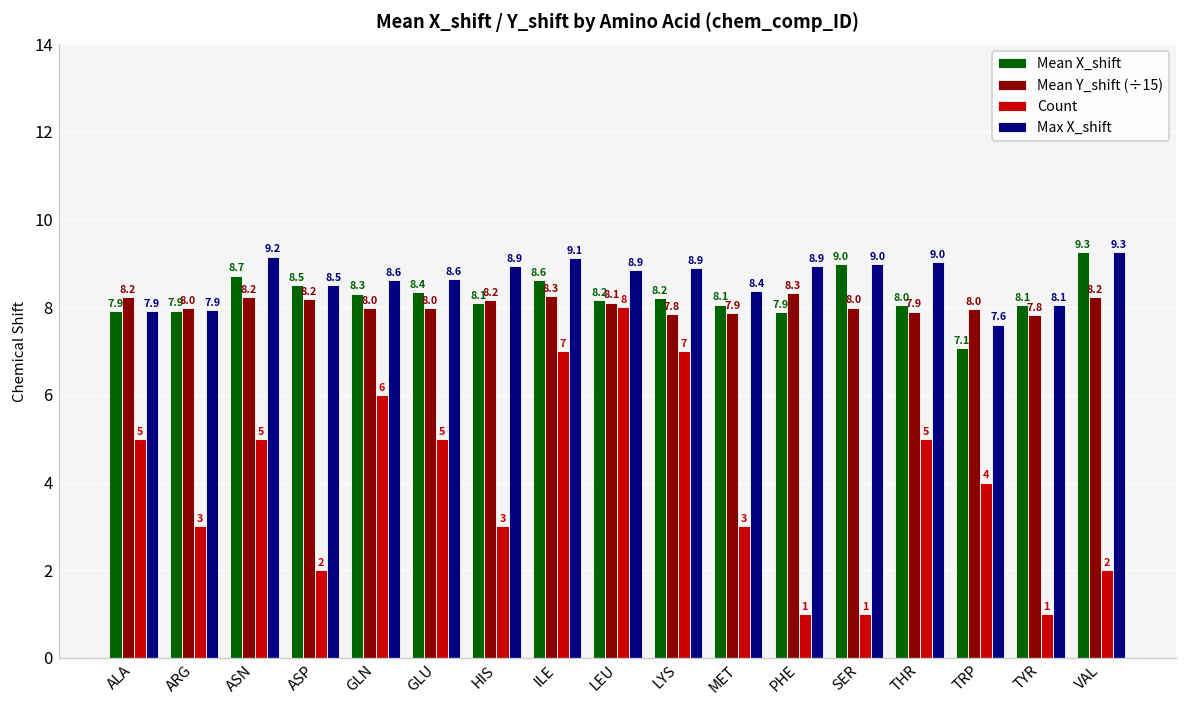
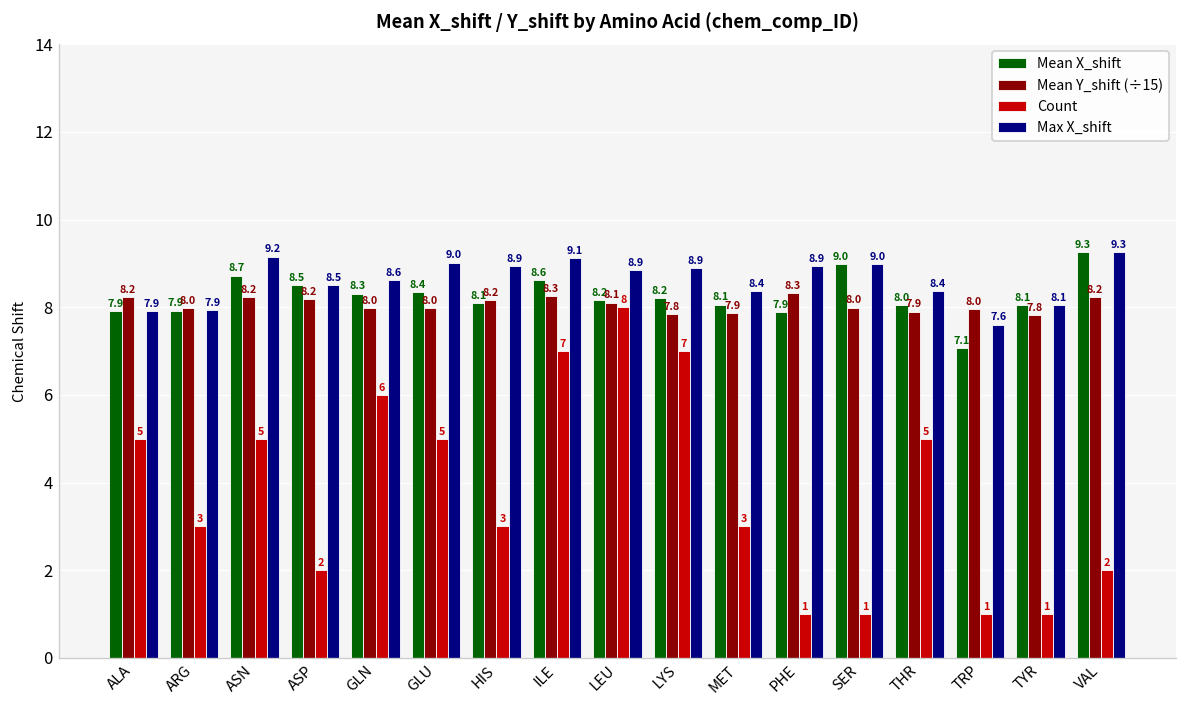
  {
    "Mean X_shift": {
      "ALA": 7.9,
      "ASN": 8.7,
      "ASP": 8.5,
      "GLN": 8.3,
      "GLU": 8.4,
      "ILE": 8.6,
      "LYS": 8.2,
      "MET": 8.1,
      "PHE": 7.9,
      "SER": 9.0,
      "THR": 8.0,
      "TRP": 7.1,
      "TYR": 8.1,
      "VAL": 9.3
    },
    "Mean Y_shift (÷15)": {
      "ALA": 8.2,
      "ASN": 8.2,
      "ASP": 8.2,
      "GLN": 8.0,
      "GLU": 8.0,
      "ILE": 8.3,
      "LYS": 7.8,
      "MET": 7.9,
      "PHE": 8.3,
      "SER": 8.0,
      "THR": 7.9,
      "TRP": 8.0,
      "TYR": 7.8,
      "VAL": 8.2
    },
    "Count": {
      "ALA": 5,
      "ARG": 3,
      "ASN": 5,
      "ASP": 2,
      "GLN": 6,
      "GLU": 5,
      "HIS": 3,
      "ILE": 7,
      "LEU": 8,
      "LYS": 7,
      "MET": 3,
      "PHE": 1,
      "SER": 1,
      "THR": 5,
-     "TRP": 4,
+     "TRP": 1,
      "TYR": 1,
      "VAL": 2
    },
    "Max X_shift": {
      "ALA": 7.9,
      "ARG": 7.9,
      "ASN": 9.2,
      "ASP": 8.5,
      "GLN": 8.6,
-     "GLU": 8.6,
+     "GLU": 9.0,
      "HIS": 8.9,
      "ILE": 9.1,
      "LEU": 8.9,
      "LYS": 8.9,
      "MET": 8.4,
      "PHE": 8.9,
      "SER": 9.0,
-     "THR": 9.0,
+     "THR": 8.4,
      "TRP": 7.6,
      "TYR": 8.1,
      "VAL": 9.3
    }
  }
